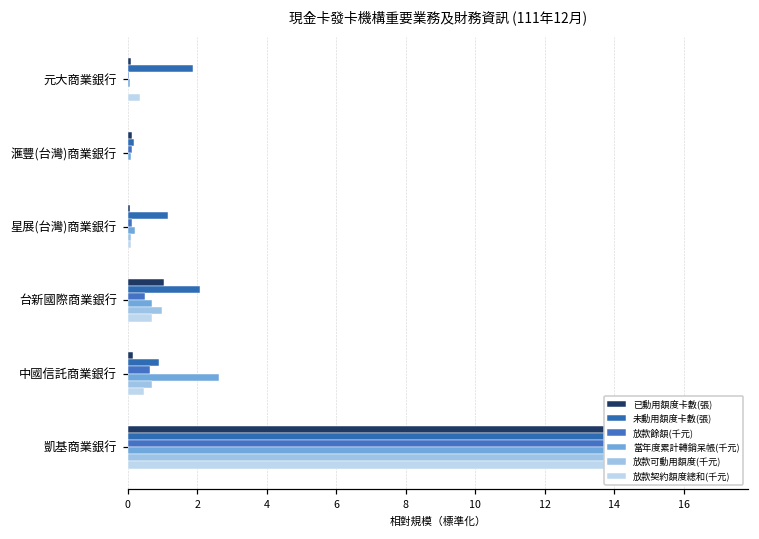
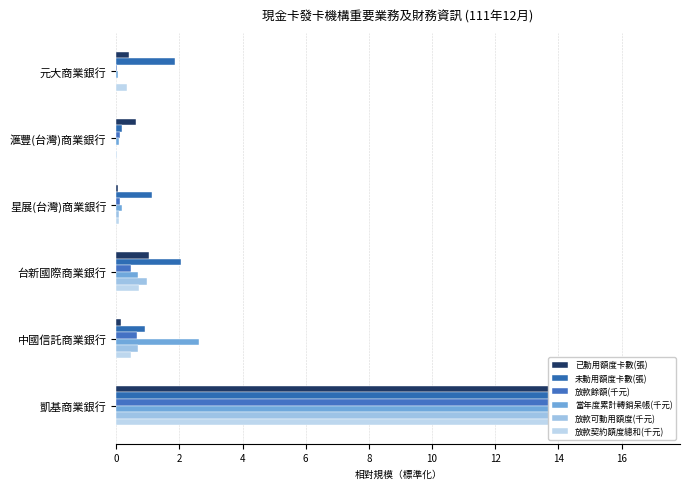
  {
    "已動用額度卡數(張)": {
-     "元大商業銀行": 0.1,
-     "滙豐(台灣)商業銀行": 0.1,
+     "元大商業銀行": 0.4,
+     "滙豐(台灣)商業銀行": 0.6,
      "台新國際商業銀行": 1.0,
      "中國信託商業銀行": 0.1
    }
  }
